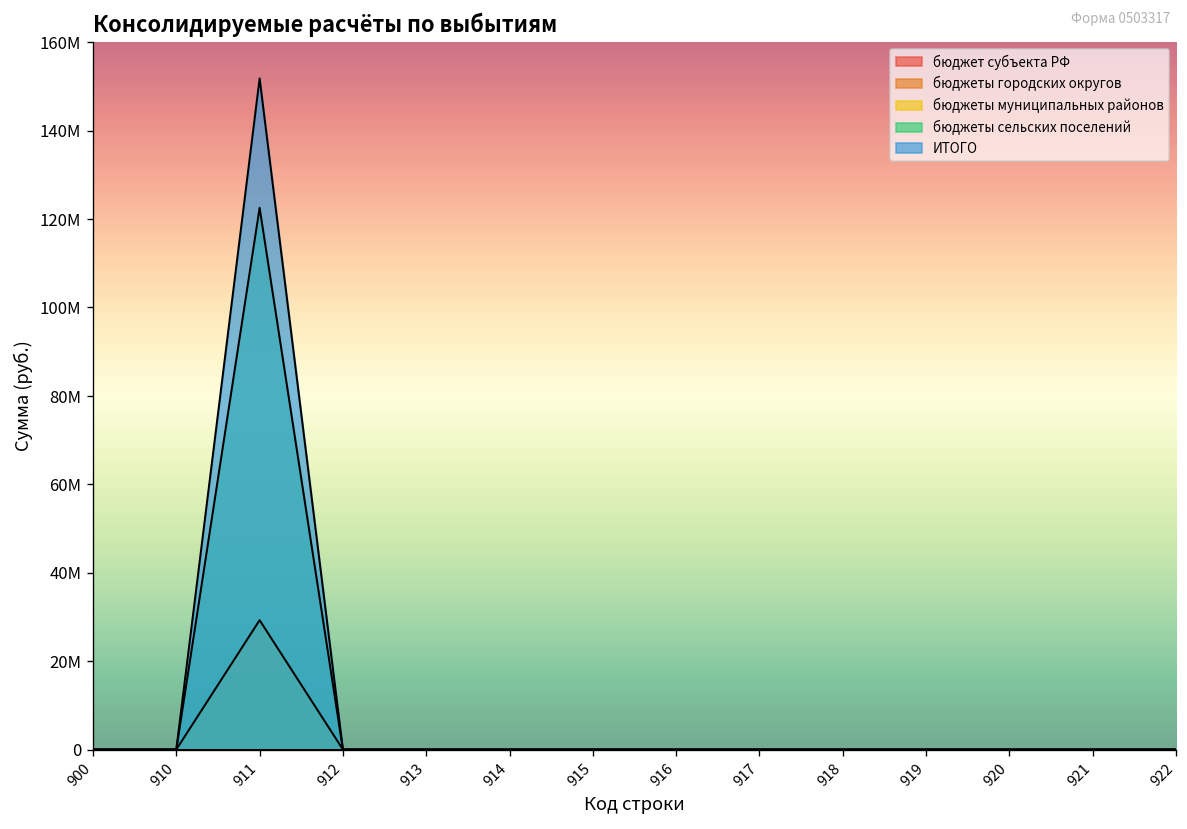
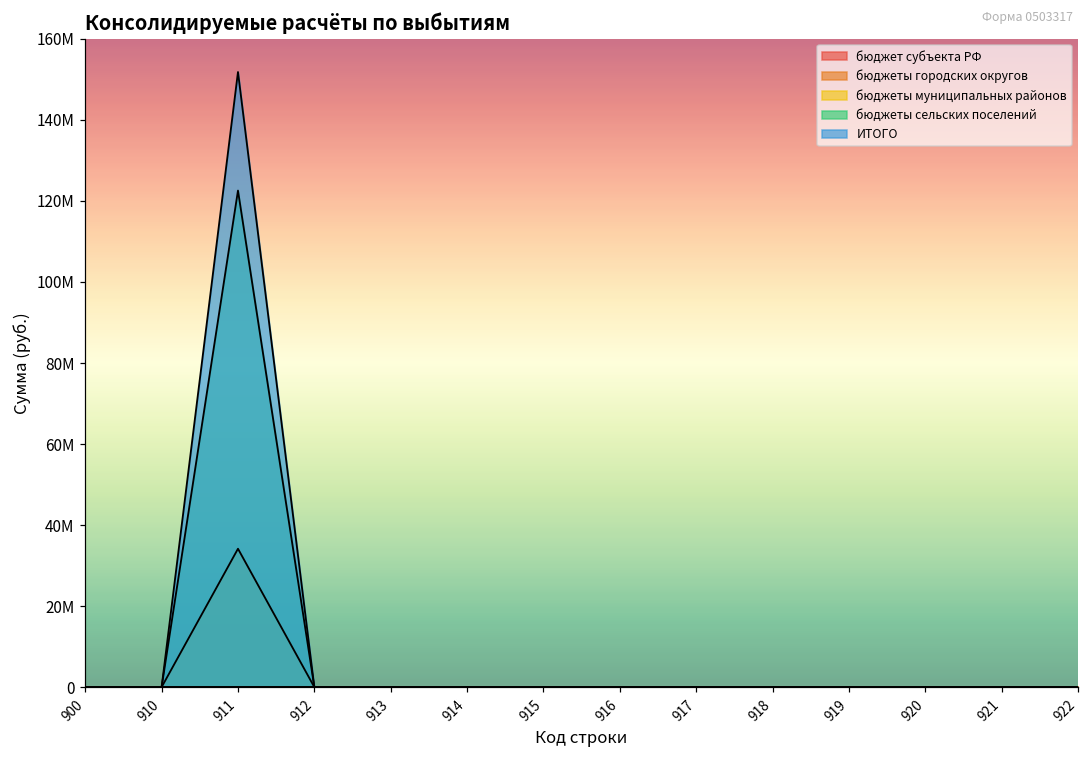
  {
    "бюджеты городских округов": {
      "911": 0
    },
    "бюджеты муниципальных районов": {
-     "911": 29000000
+     "911": 34000000
    },
    "бюджеты сельских поселений": {
      "911": 123000000
    },
    "ИТОГО": {
      "911": 152000000
    }
  }
